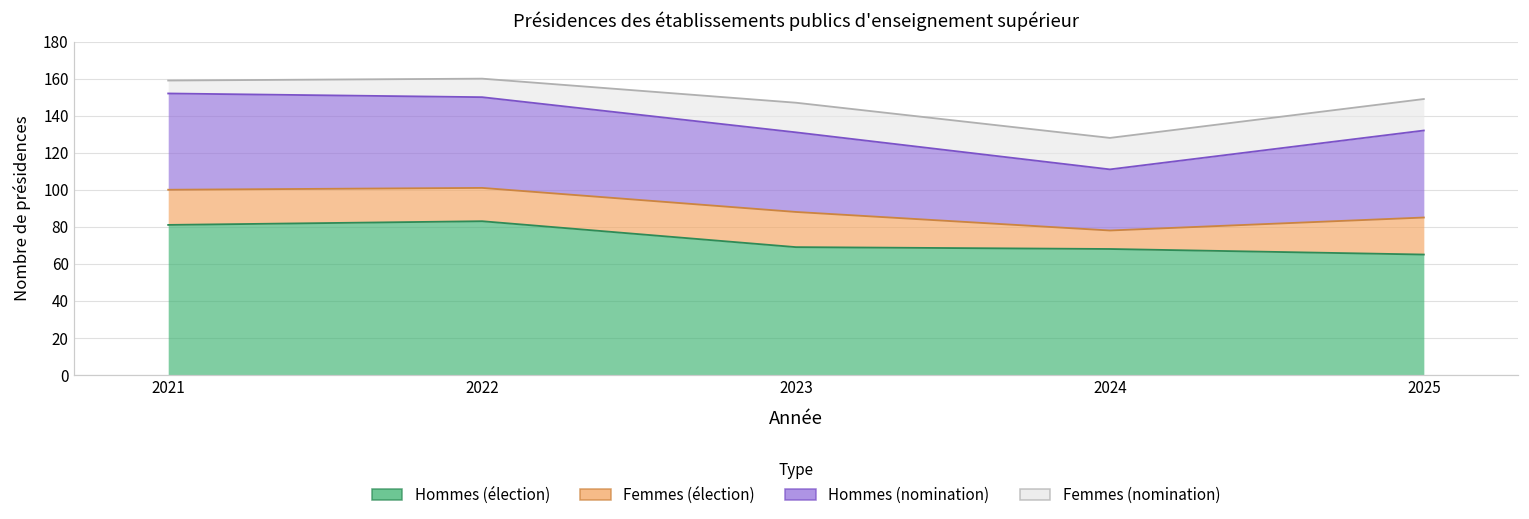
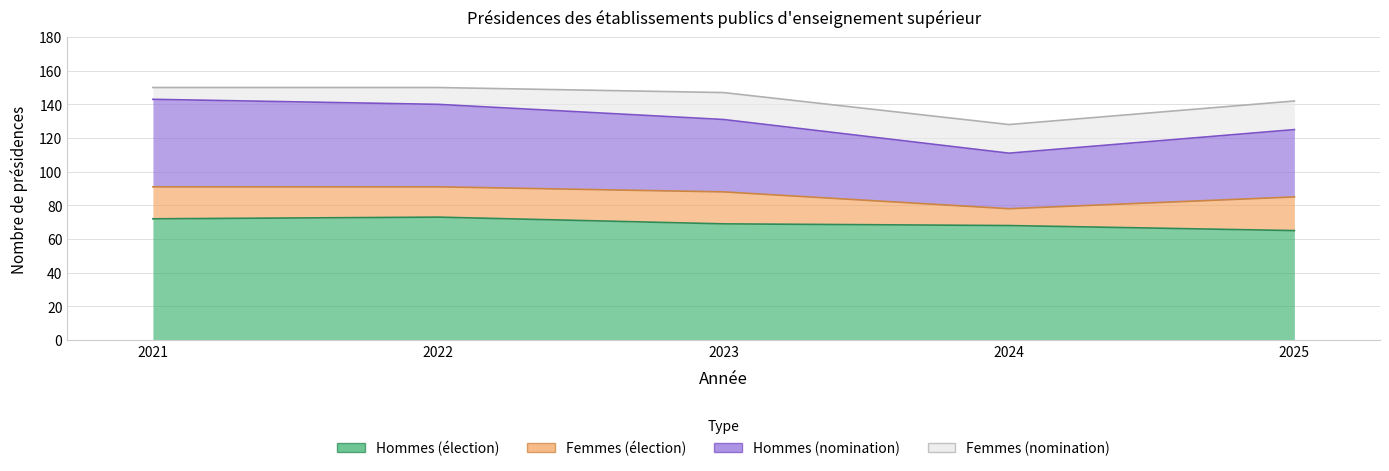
  {
    "Hommes (élection)": {
-     "2021": 81,
-     "2022": 83,
+     "2021": 72,
+     "2022": 73,
      "2023": 69,
      "2024": 68,
      "2025": 65
    },
    "Femmes (élection)": {
      "2021": 19,
      "2022": 18,
      "2023": 19,
      "2024": 10,
      "2025": 20
    },
    "Hommes (nomination)": {
      "2021": 52,
      "2022": 49,
      "2023": 43,
      "2024": 33,
-     "2025": 47
+     "2025": 40
    },
    "Femmes (nomination)": {
      "2021": 7,
      "2022": 10,
      "2023": 16,
      "2024": 17,
      "2025": 17
    }
  }
